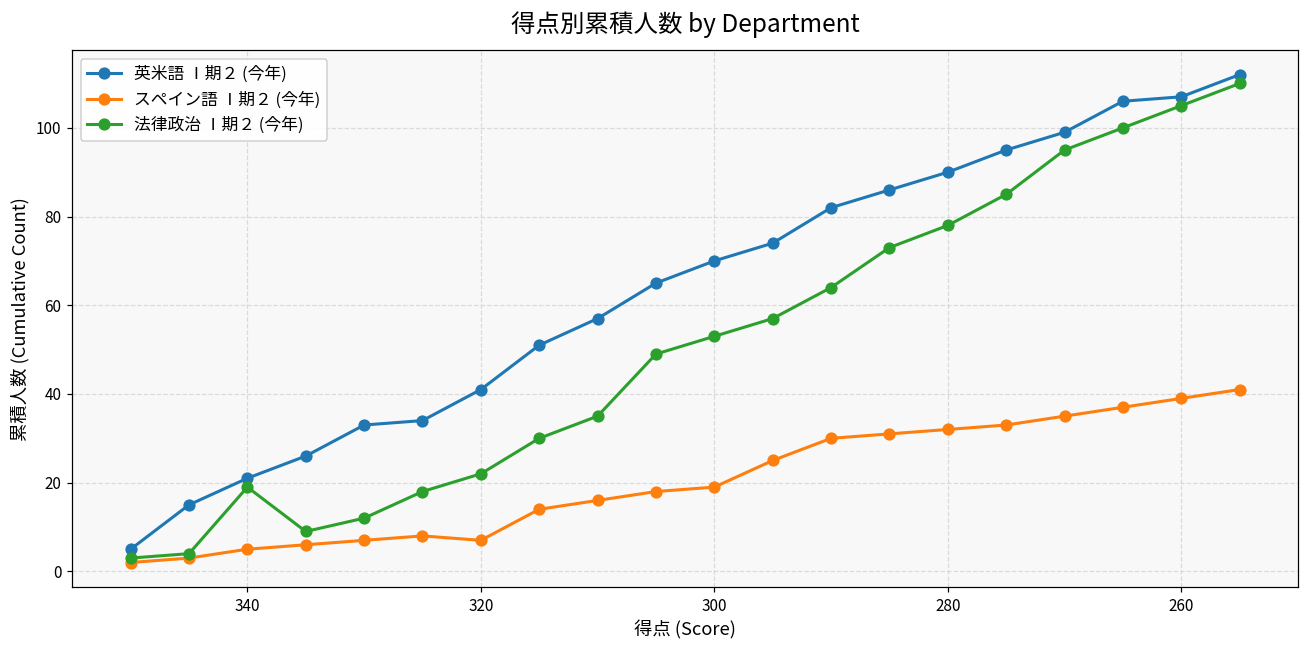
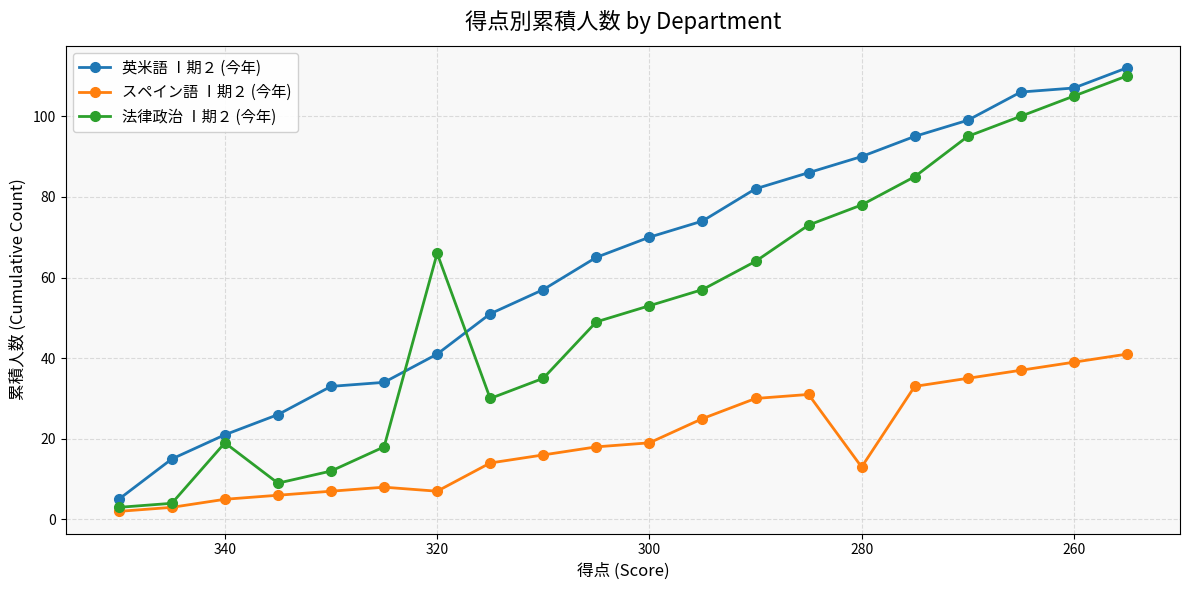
  {
    "英米語 Ⅰ期２ (今年)": {
      "340": 21,
      "320": 41,
      "300": 70,
      "280": 90,
      "260": 107
    },
    "スペイン語 Ⅰ期２ (今年)": {
      "340": 5,
      "320": 7,
      "300": 19,
-     "280": 32,
+     "280": 13,
      "260": 39
    },
    "法律政治 Ⅰ期２ (今年)": {
      "340": 19,
-     "320": 22,
+     "320": 66,
      "300": 53,
      "280": 78,
      "260": 105
    }
  }
